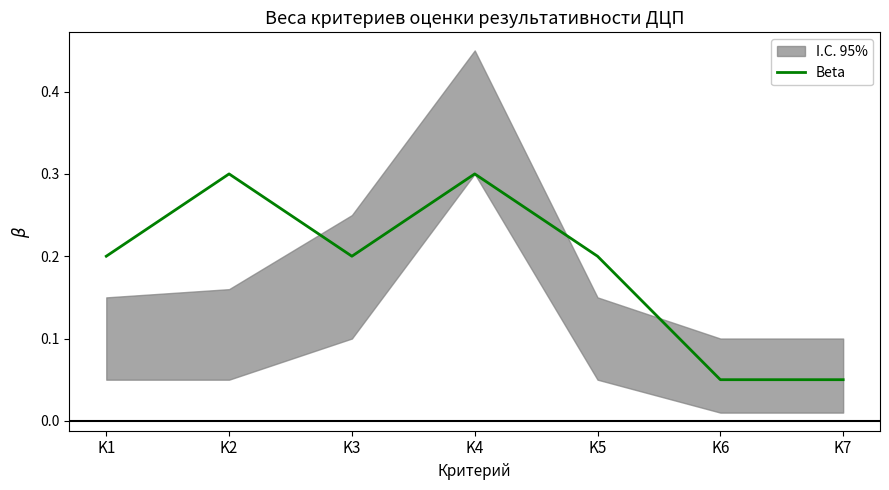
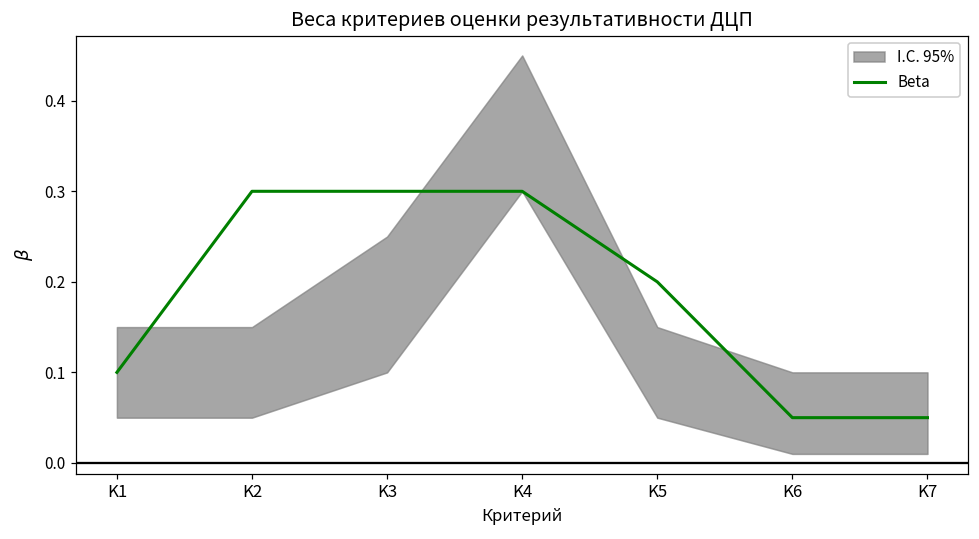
  {
    "Beta": {
-     "K1": 0.2,
+     "K1": 0.1,
      "K2": 0.3,
-     "K3": 0.2,
+     "K3": 0.3,
      "K4": 0.3,
      "K5": 0.2,
      "K6": 0.05,
      "K7": 0.05
    },
    "I.C. 95%": {
-     "K2": 0.16
+     "K2": 0.15
    }
  }
